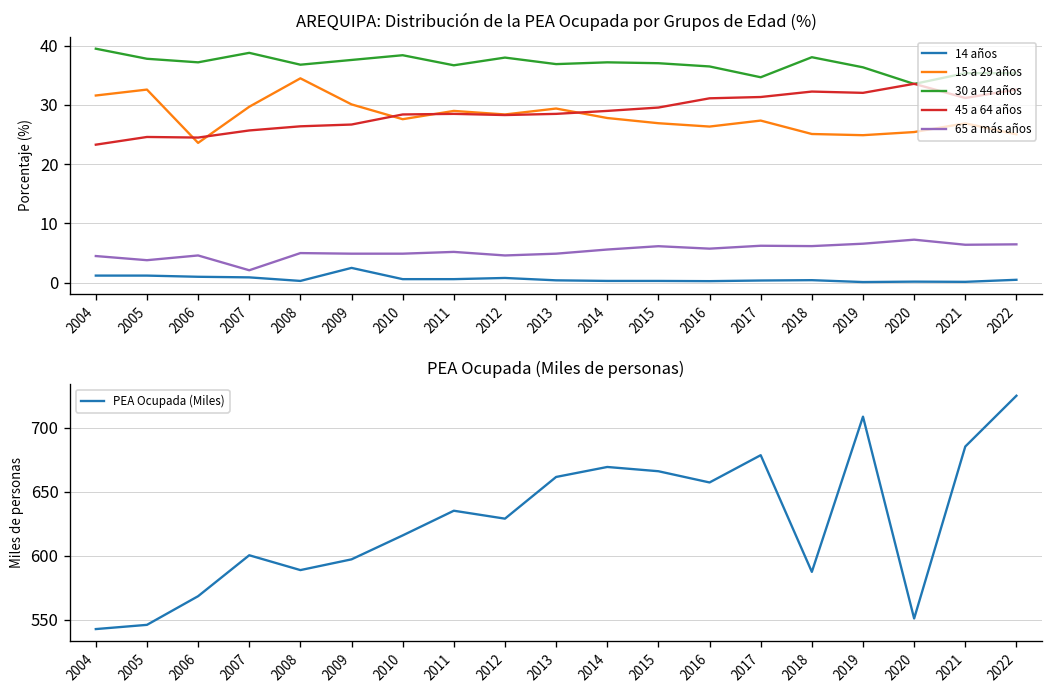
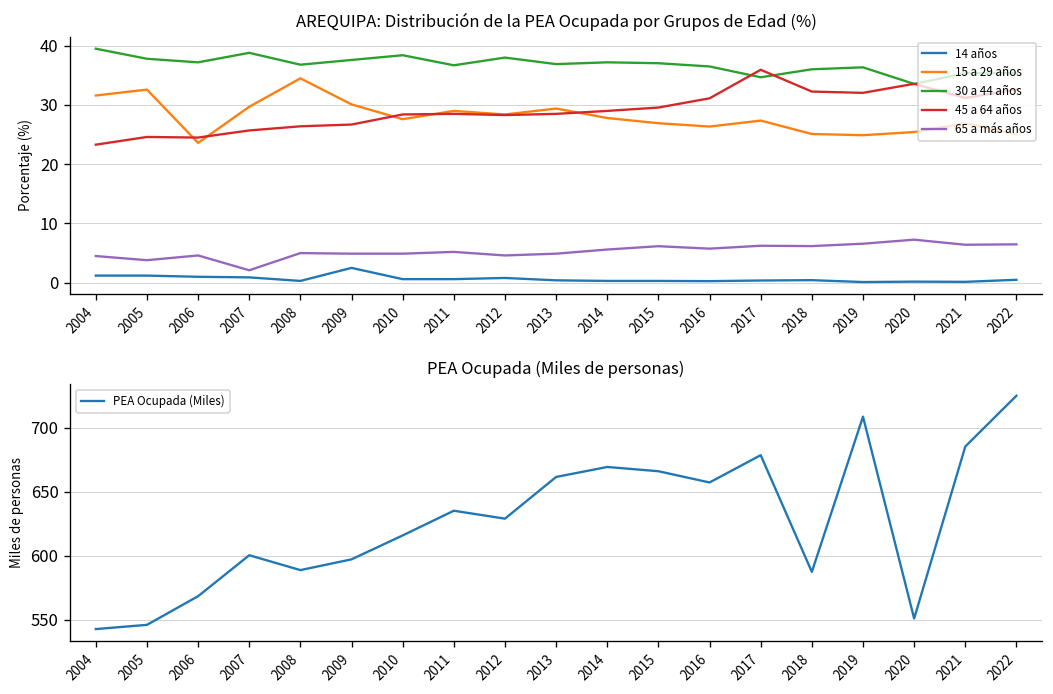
  {
    "AREQUIPA: Distribución de la PEA Ocupada por Grupos de Edad (%)": {
      "14 años": {
        "2004": 1,
        "2005": 1,
        "2006": 1,
        "2007": 1,
        "2008": 0,
        "2009": 3,
        "2010": 1,
        "2011": 1,
        "2012": 1,
        "2013": 0,
        "2014": 0,
        "2015": 0,
        "2016": 0,
        "2017": 0,
        "2018": 0,
        "2019": 0,
        "2020": 0,
        "2021": 0,
        "2022": 0
      },
      "15 a 29 años": {
        "2004": 32,
        "2005": 33,
        "2006": 24,
        "2007": 30,
        "2008": 35,
        "2009": 30,
        "2010": 28,
        "2013": 29,
        "2014": 28,
        "2015": 27,
        "2016": 26,
        "2017": 27,
        "2018": 25,
        "2019": 25,
        "2020": 25
      },
      "30 a 44 años": {
        "2004": 40,
        "2005": 38,
        "2006": 37,
        "2007": 39,
        "2008": 37,
        "2009": 38,
        "2010": 38,
        "2011": 37,
        "2012": 38,
        "2013": 37,
        "2014": 37,
        "2015": 37,
        "2016": 37,
        "2017": 35,
-       "2018": 38,
+       "2018": 36,
        "2019": 36
      },
      "45 a 64 años": {
        "2004": 23,
        "2005": 25,
        "2006": 25,
        "2007": 26,
        "2008": 26,
        "2009": 27,
        "2010": 28,
        "2013": 29,
        "2014": 29,
        "2015": 30,
        "2016": 31,
-       "2017": 31,
+       "2017": 36,
        "2018": 32,
        "2019": 32
      },
      "65 a más años": {
        "2004": 5,
        "2005": 4,
        "2006": 5,
        "2007": 2,
        "2008": 5,
        "2009": 5,
        "2010": 5,
        "2011": 5,
        "2012": 5,
        "2013": 5,
        "2014": 6,
        "2015": 6,
        "2016": 6,
        "2017": 6,
        "2018": 6,
        "2019": 7,
        "2020": 7,
        "2021": 6,
        "2022": 6
      }
    },
    "PEA Ocupada (Miles de personas)": {
      "2004": 543,
      "2005": 546,
      "2006": 568,
      "2007": 600,
      "2008": 589,
      "2009": 597,
      "2010": 616,
      "2011": 635,
      "2012": 629,
      "2013": 662,
      "2014": 669,
      "2015": 666,
      "2016": 657,
      "2017": 679,
      "2018": 587,
      "2019": 709,
      "2020": 551,
      "2021": 685,
      "2022": 725
    }
  }
